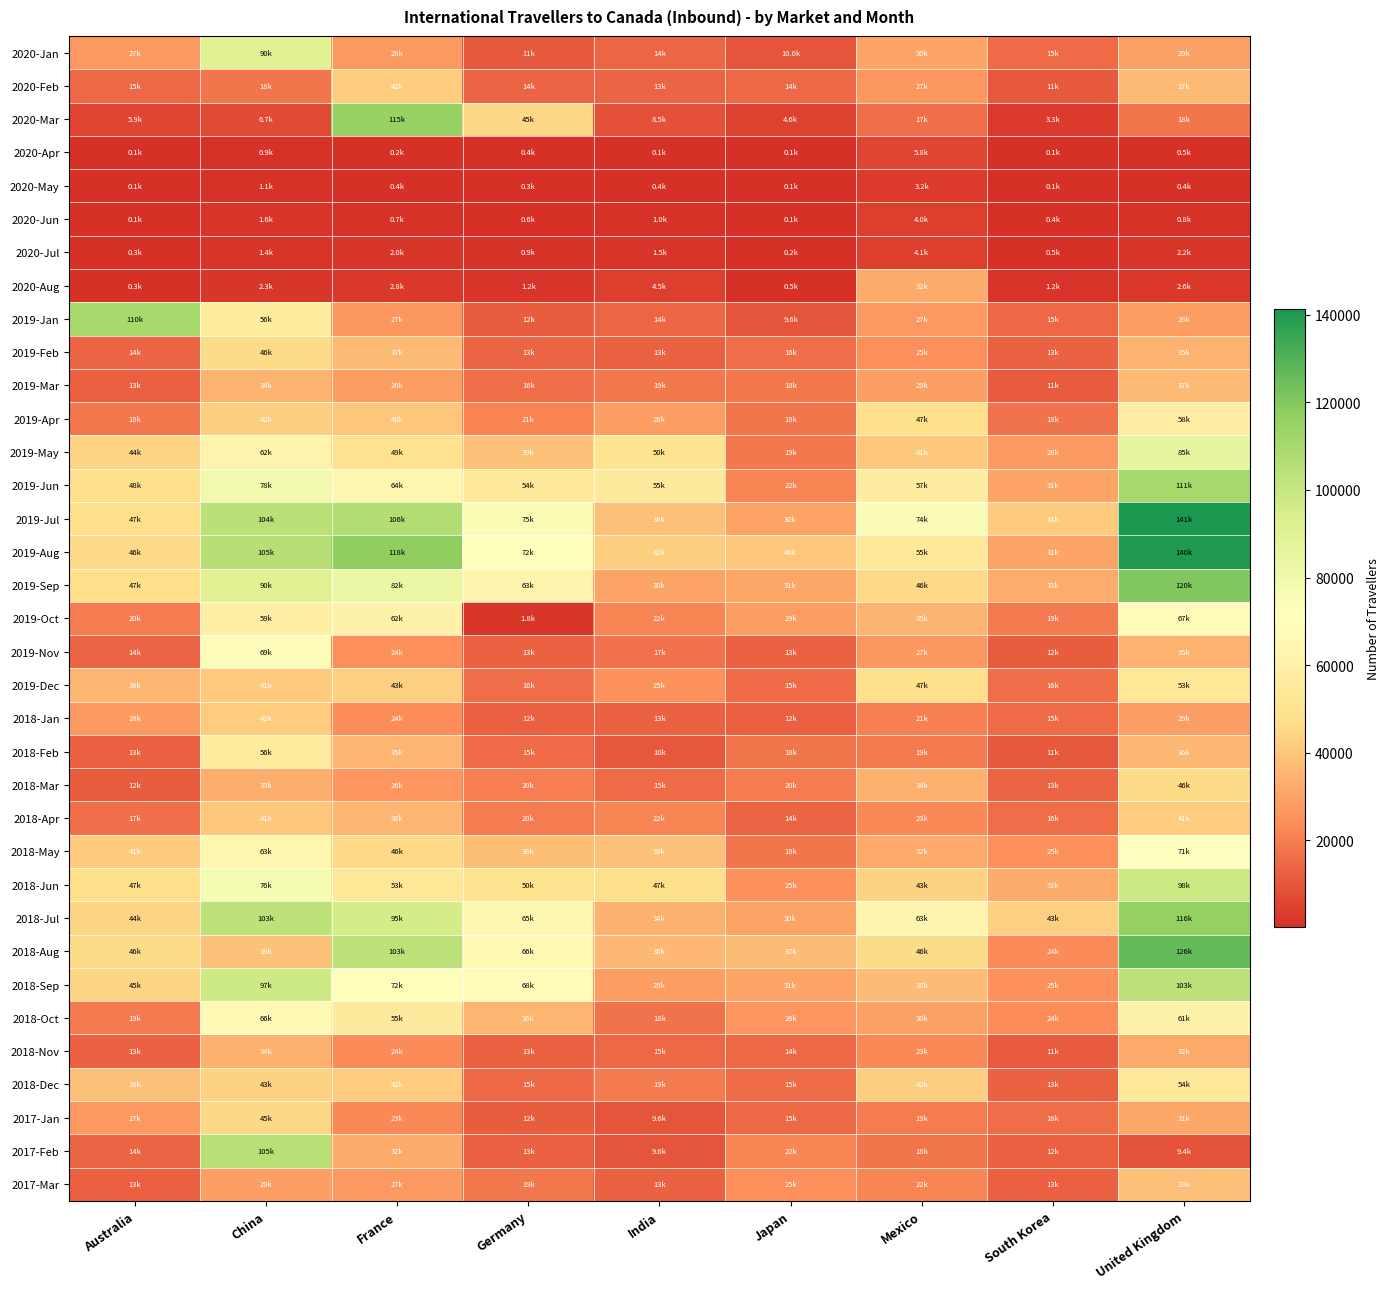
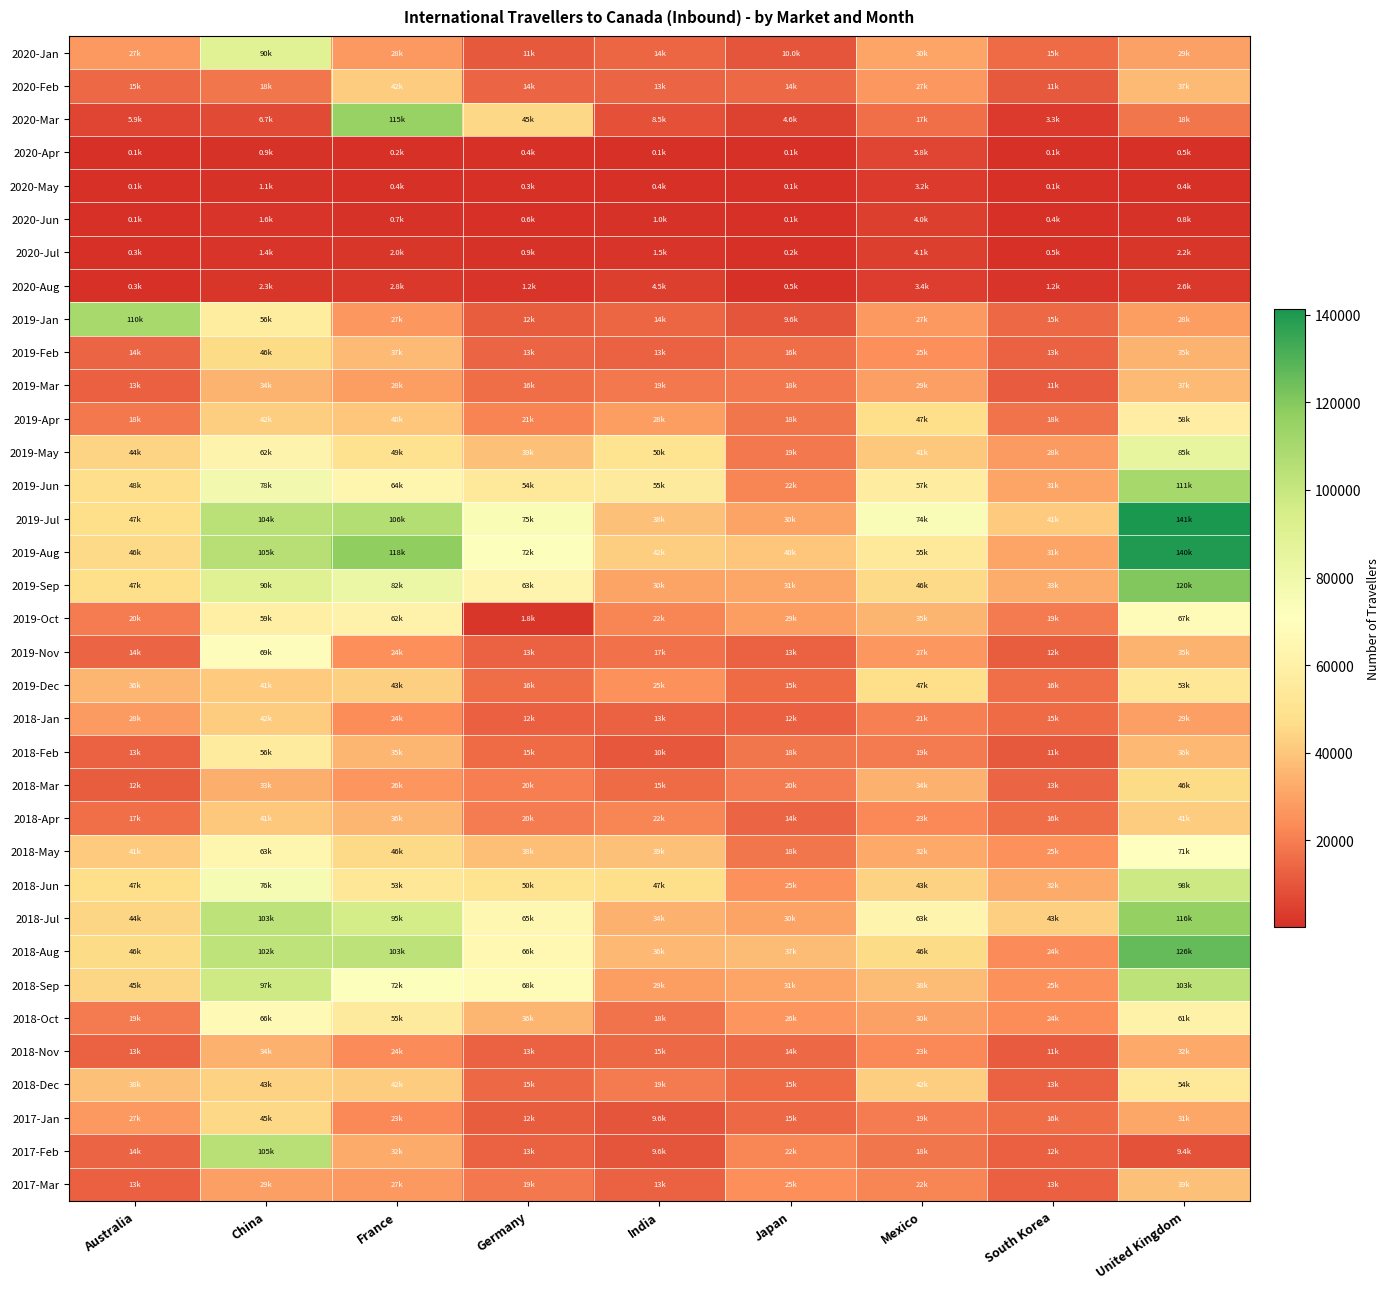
  {
    "2020-Aug": {
      "Australia": "0.3k",
      "China": "2.3k",
      "France": "2.8k",
      "Germany": "1.2k",
      "India": "4.5k",
      "Japan": "0.5k",
-     "Mexico": "32k",
+     "Mexico": "3.4k",
      "South Korea": "1.2k",
      "United Kingdom": "2.6k"
    },
    "2018-Aug": {
      "Australia": "46k",
-     "China": "39k",
+     "China": "102k",
      "France": "103k",
      "Germany": "66k",
      "India": "36k",
      "Japan": "37k",
      "Mexico": "46k",
      "South Korea": "24k",
      "United Kingdom": "126k"
    }
  }
